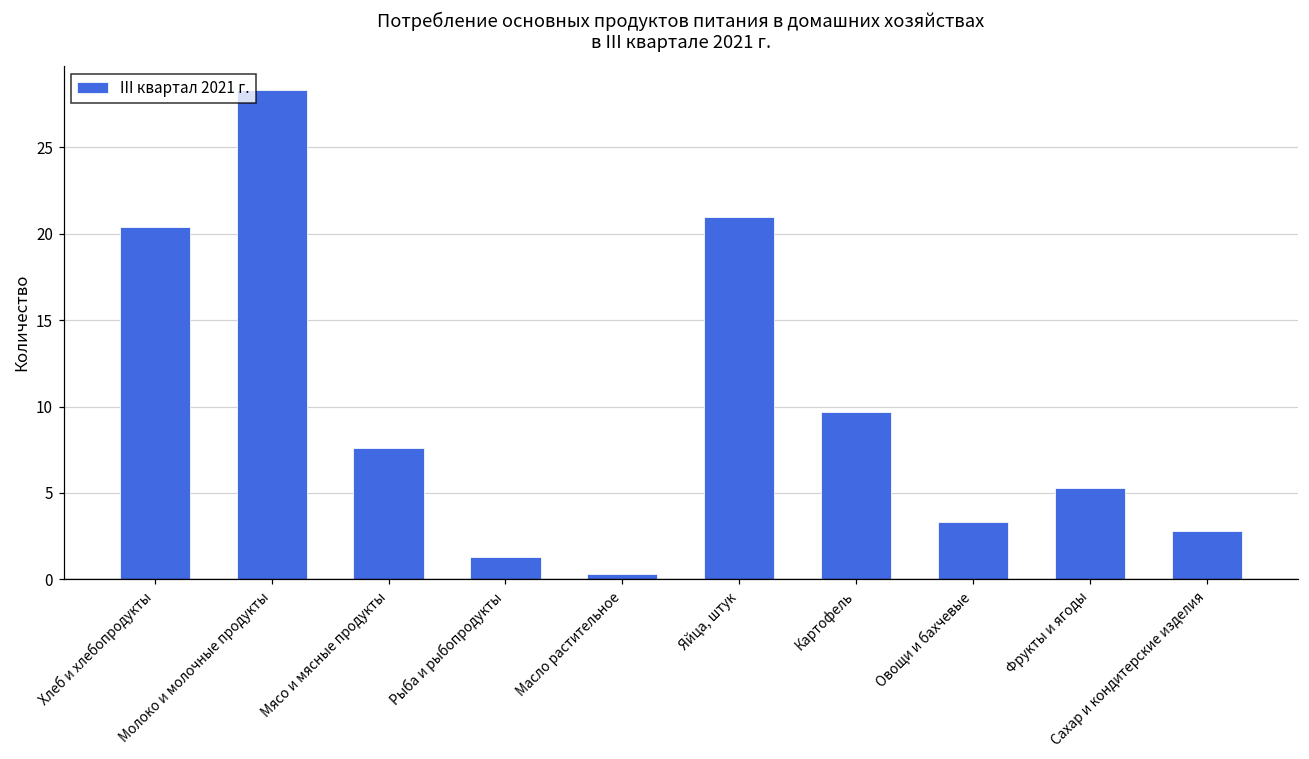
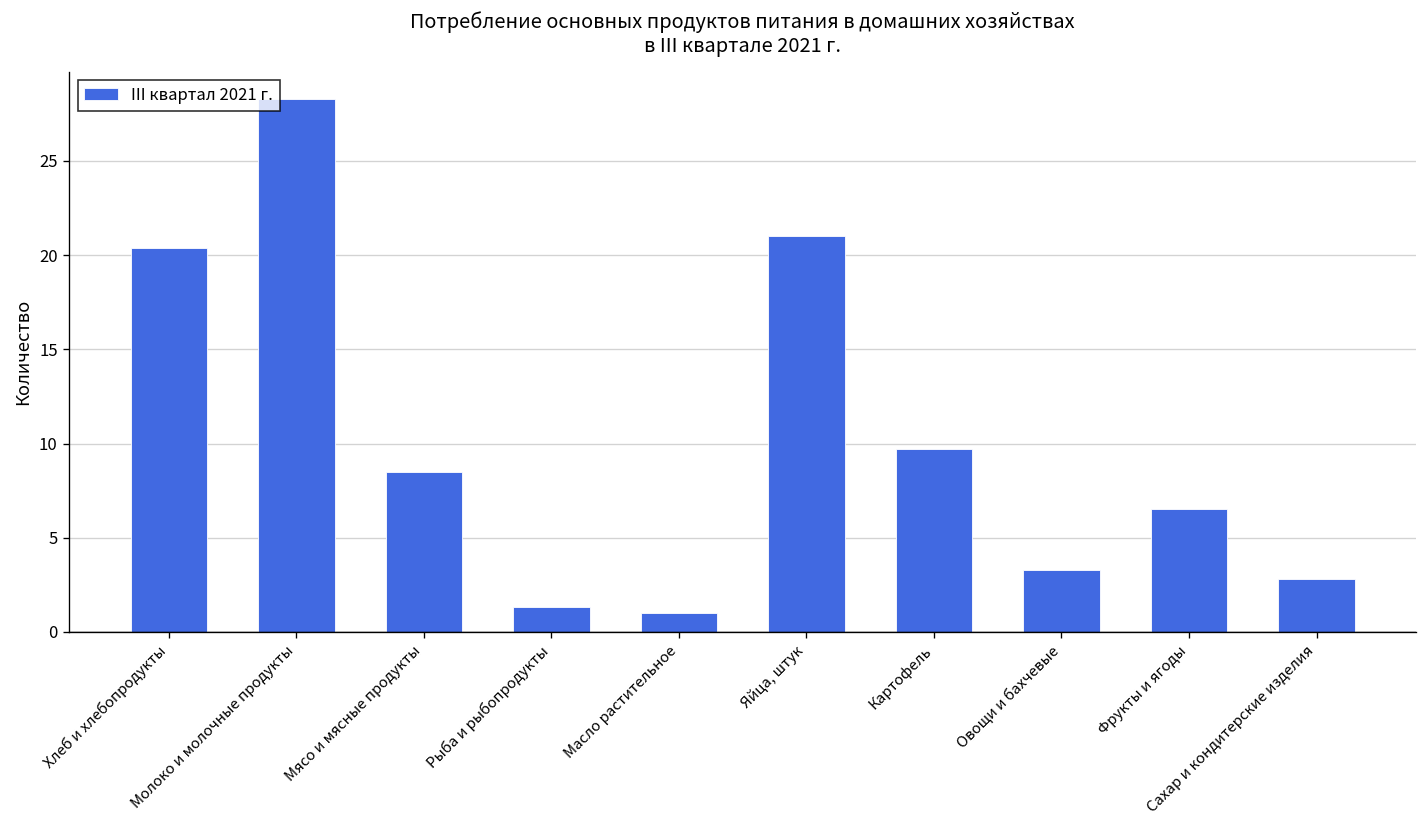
  {
    "Хлеб и хлебопродукты": 20.4,
    "Молоко и молочные продукты": 28.3,
-   "Мясо и мясные продукты": 7.6,
+   "Мясо и мясные продукты": 8.5,
    "Рыба и рыбопродукты": 1.3,
-   "Масло растительное": 0.3,
+   "Масло растительное": 1.0,
    "Яйца, штук": 21.0,
    "Картофель": 9.7,
    "Овощи и бахчевые": 3.3,
-   "Фрукты и ягоды": 5.3,
+   "Фрукты и ягоды": 6.5,
    "Сахар и кондитерские изделия": 2.8
  }
